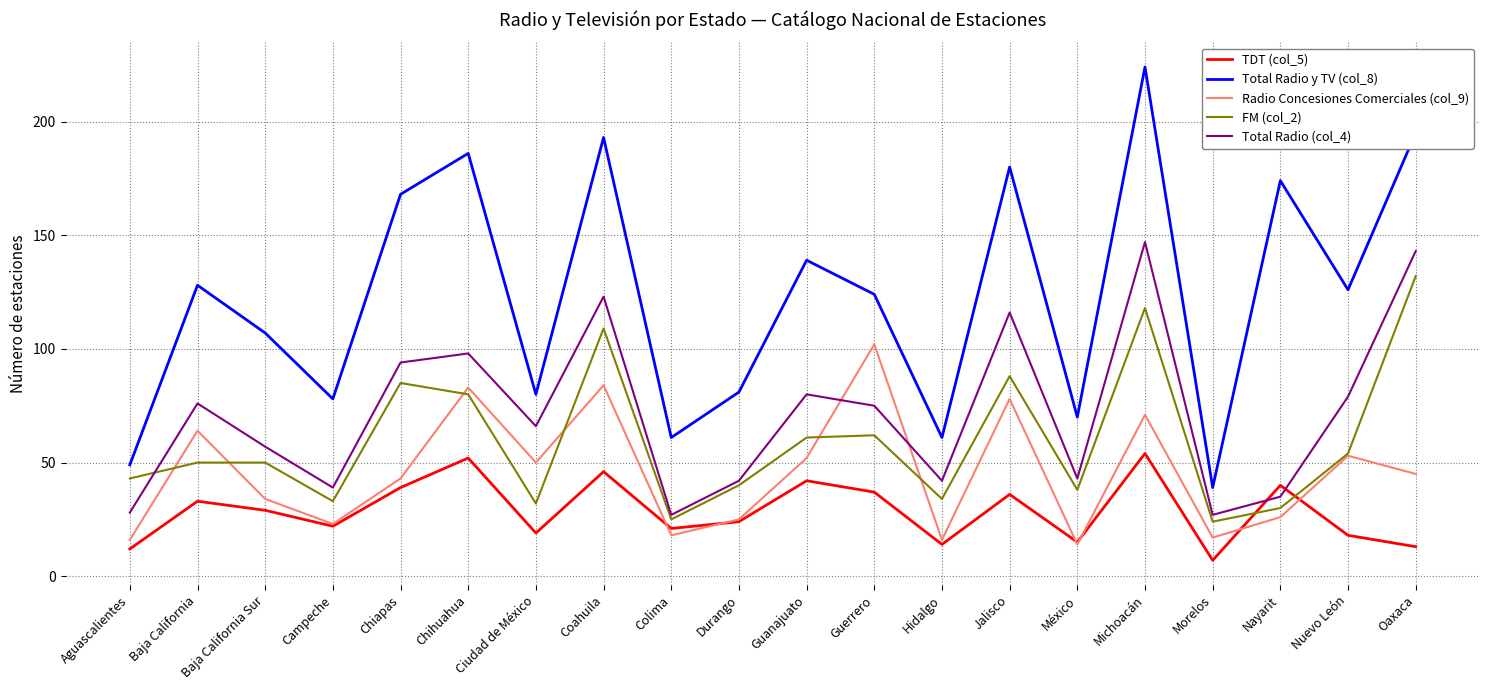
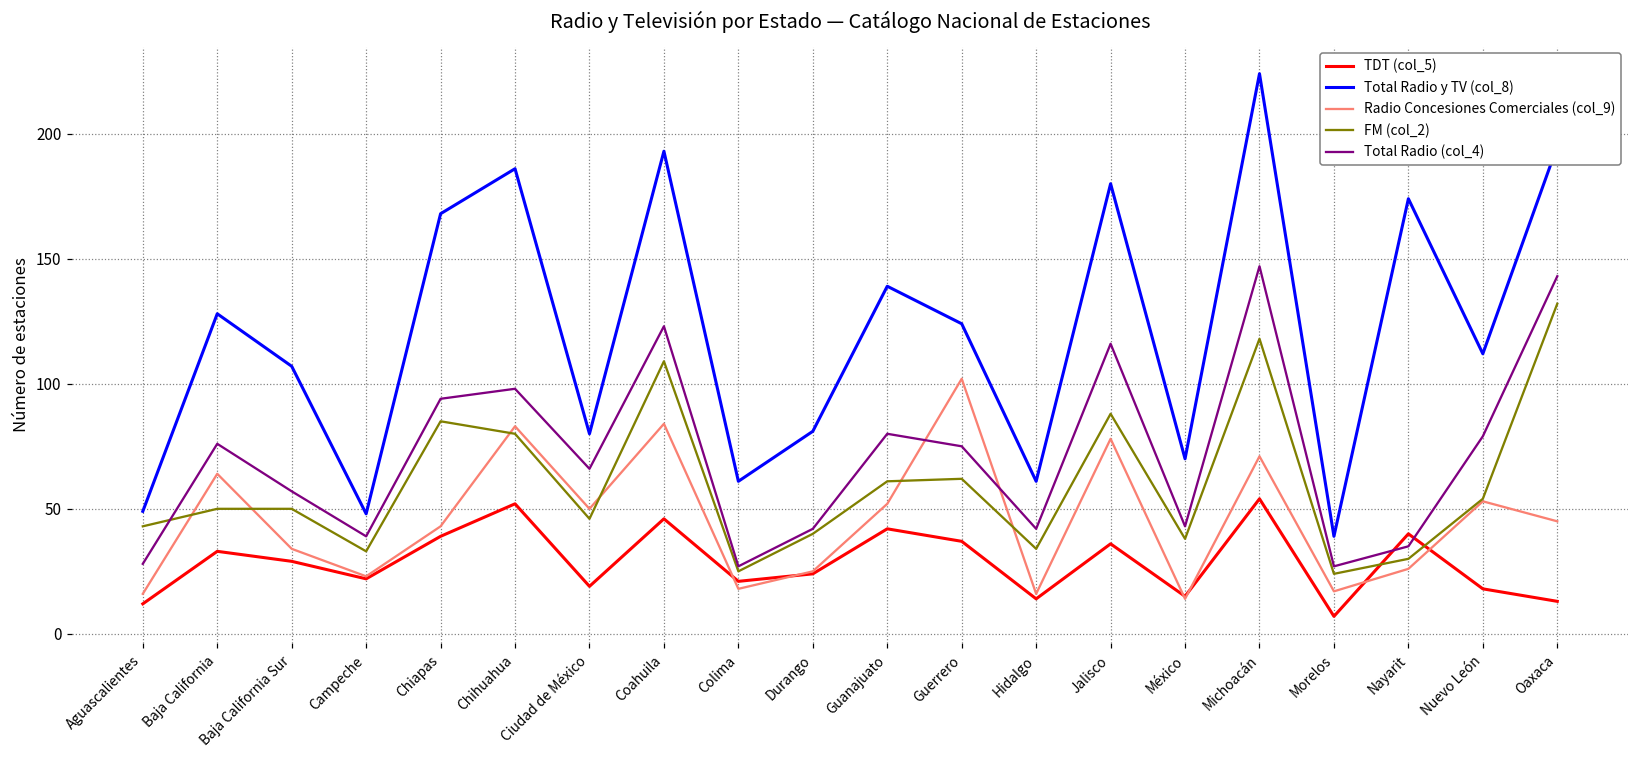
  {
    "TDT (col_5)": {
      "Aguascalientes": 12,
      "Baja California": 33,
      "Baja California Sur": 29,
      "Chiapas": 39,
      "Chihuahua": 52,
      "Ciudad de México": 19,
      "Coahuila": 46,
      "Colima": 21,
      "Guanajuato": 42,
      "Guerrero": 37,
      "Hidalgo": 14,
      "Jalisco": 36,
      "Michoacán": 54,
      "Morelos": 7,
      "Nayarit": 40,
      "Nuevo León": 18,
      "Oaxaca": 13
    },
    "Total Radio y TV (col_8)": {
      "Aguascalientes": 49,
      "Baja California": 128,
      "Baja California Sur": 107,
-     "Campeche": 78,
+     "Campeche": 48,
      "Chiapas": 168,
      "Chihuahua": 186,
      "Ciudad de México": 80,
      "Coahuila": 193,
      "Colima": 61,
      "Durango": 81,
      "Guanajuato": 139,
      "Guerrero": 124,
      "Hidalgo": 61,
      "Jalisco": 180,
      "México": 70,
      "Michoacán": 224,
      "Morelos": 39,
      "Nayarit": 174,
-     "Nuevo León": 126
+     "Nuevo León": 112
    },
    "Radio Concesiones Comerciales (col_9)": {
      "Aguascalientes": 16,
      "Baja California": 64,
      "Baja California Sur": 34,
      "Chiapas": 43,
      "Chihuahua": 83,
      "Ciudad de México": 50,
      "Coahuila": 84,
      "Colima": 18,
      "Guanajuato": 52,
      "Guerrero": 102,
      "Hidalgo": 16,
      "Jalisco": 78,
      "Michoacán": 71,
      "Morelos": 17,
      "Nayarit": 26,
      "Oaxaca": 45
    },
    "FM (col_2)": {
      "Aguascalientes": 43,
      "Baja California": 50,
      "Baja California Sur": 50,
      "Campeche": 33,
      "Chiapas": 85,
      "Chihuahua": 80,
-     "Ciudad de México": 32,
+     "Ciudad de México": 46,
      "Coahuila": 109,
      "Colima": 25,
      "Durango": 40,
      "Guanajuato": 61,
      "Guerrero": 62,
      "Hidalgo": 34,
      "Jalisco": 88,
      "México": 38,
      "Michoacán": 118,
      "Morelos": 24,
      "Nayarit": 30,
      "Oaxaca": 132
    },
    "Total Radio (col_4)": {
      "Aguascalientes": 28,
      "Baja California": 76,
      "Baja California Sur": 57,
      "Campeche": 39,
      "Chiapas": 94,
      "Chihuahua": 98,
      "Ciudad de México": 66,
      "Coahuila": 123,
      "Colima": 27,
      "Durango": 42,
      "Guanajuato": 80,
      "Guerrero": 75,
      "Hidalgo": 42,
      "Jalisco": 116,
      "México": 43,
      "Michoacán": 147,
      "Morelos": 27,
      "Nayarit": 35,
      "Nuevo León": 79,
      "Oaxaca": 143
    }
  }
